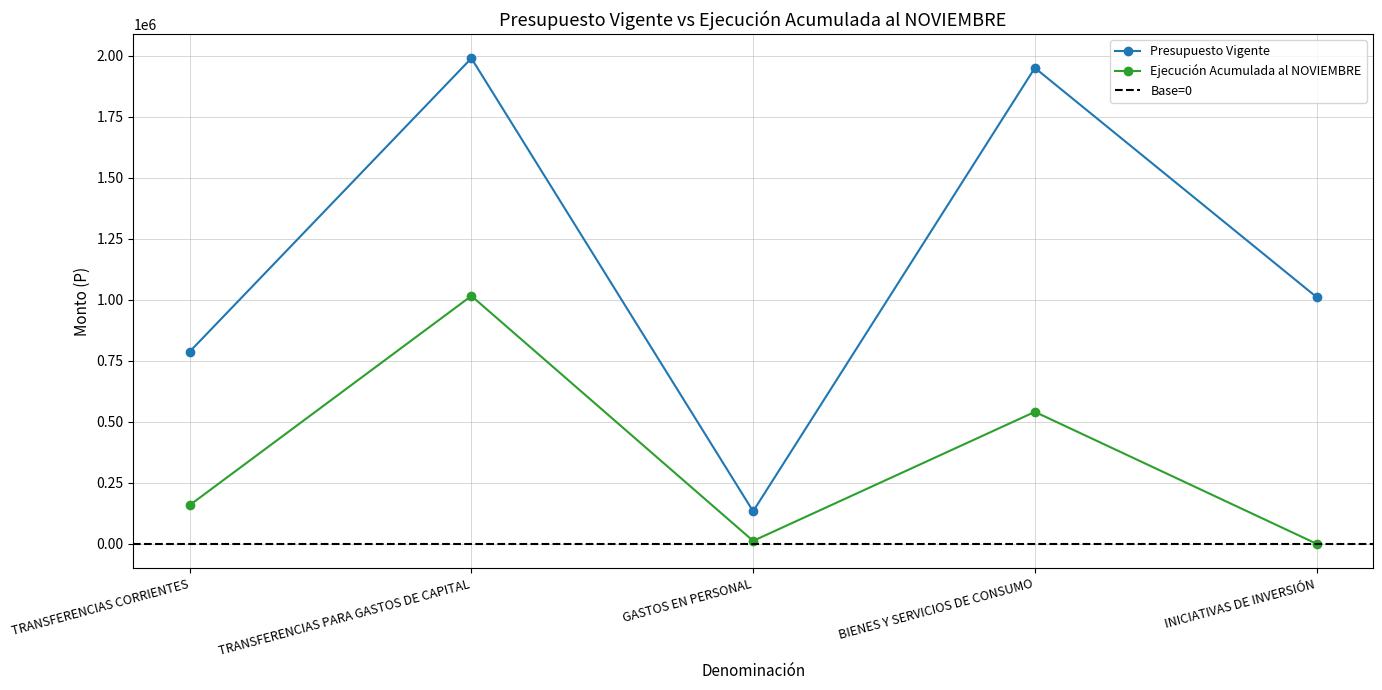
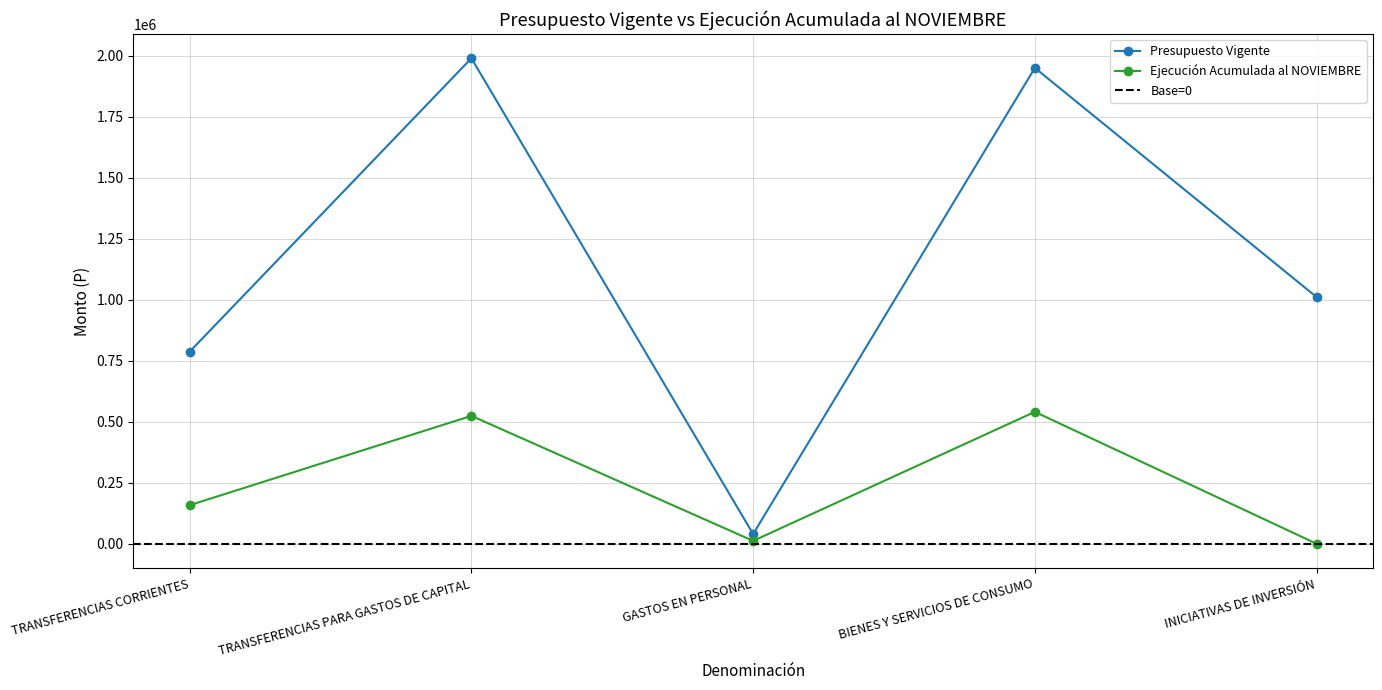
  {
    "Presupuesto Vigente": {
      "TRANSFERENCIAS CORRIENTES": 790000,
      "TRANSFERENCIAS PARA GASTOS DE CAPITAL": 1990000,
-     "GASTOS EN PERSONAL": 130000,
+     "GASTOS EN PERSONAL": 40000,
      "BIENES Y SERVICIOS DE CONSUMO": 1950000,
      "INICIATIVAS DE INVERSIÓN": 1010000
    },
    "Ejecución Acumulada al NOVIEMBRE": {
      "TRANSFERENCIAS CORRIENTES": 160000,
-     "TRANSFERENCIAS PARA GASTOS DE CAPITAL": 1020000,
+     "TRANSFERENCIAS PARA GASTOS DE CAPITAL": 520000,
      "GASTOS EN PERSONAL": 10000,
      "BIENES Y SERVICIOS DE CONSUMO": 540000,
      "INICIATIVAS DE INVERSIÓN": 0
    }
  }
